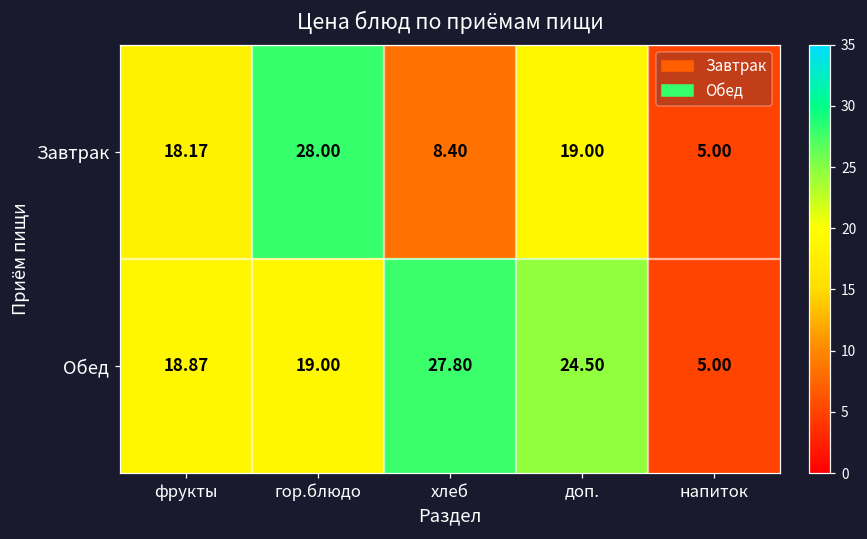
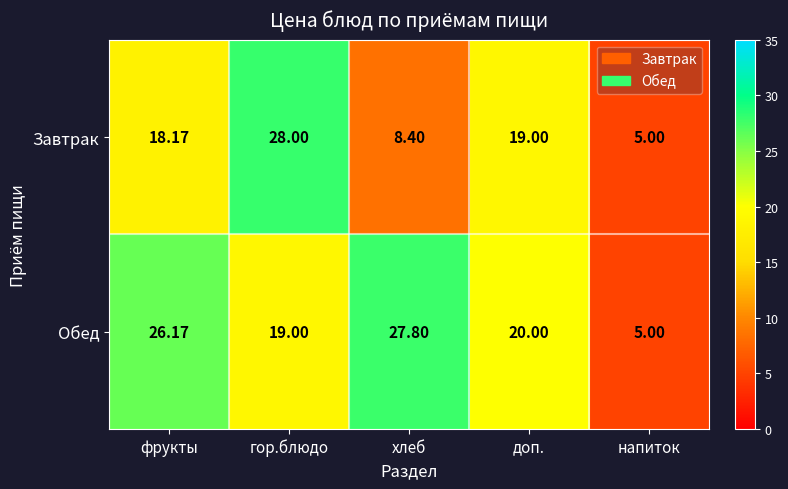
  {
    "Завтрак": {
      "фрукты": 18.17,
      "гор.блюдо": 28.00,
      "хлеб": 8.40,
      "доп.": 19.00,
      "напиток": 5.00
    },
    "Обед": {
-     "фрукты": 18.87,
+     "фрукты": 26.17,
      "гор.блюдо": 19.00,
      "хлеб": 27.80,
-     "доп.": 24.50,
+     "доп.": 20.00,
      "напиток": 5.00
    }
  }
